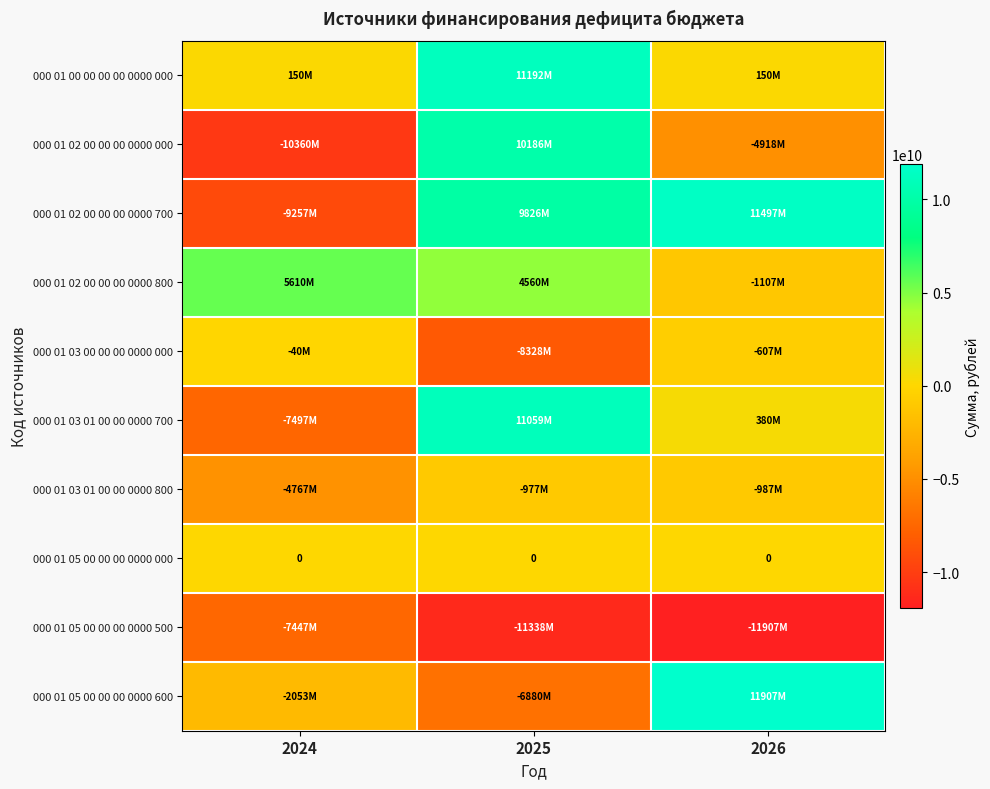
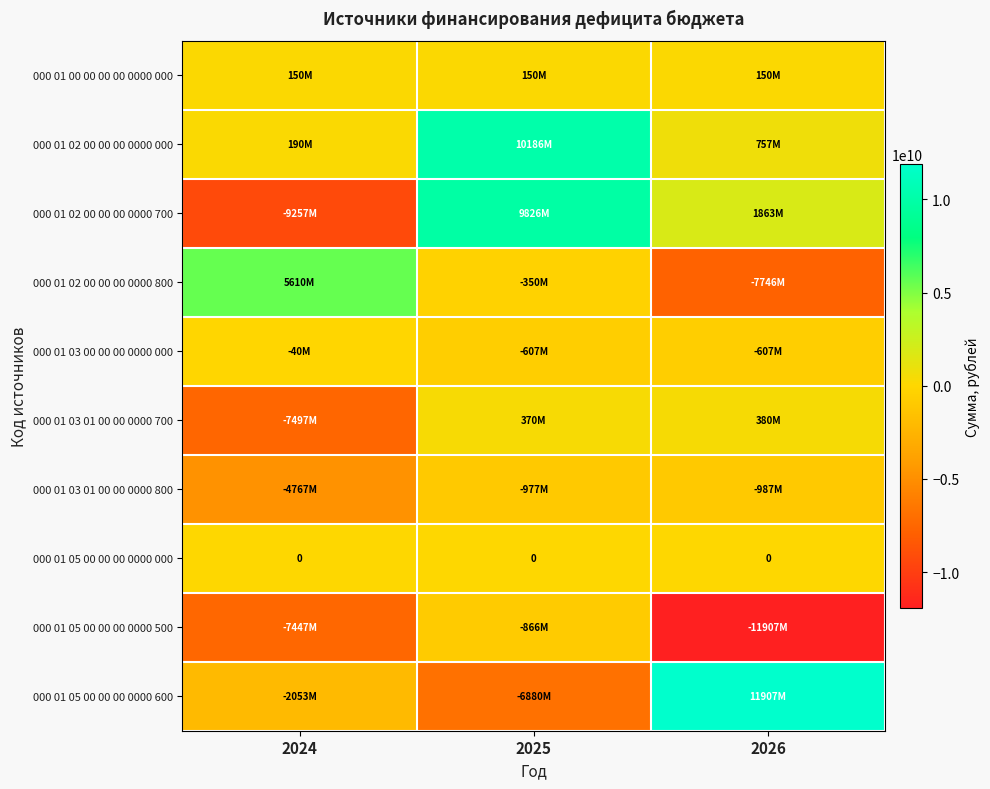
  {
    "000 01 00 00 00 00 0000 000": {
      "2024": "150M",
-     "2025": "11192M",
+     "2025": "150M",
      "2026": "150M"
    },
    "000 01 02 00 00 00 0000 000": {
-     "2024": "-10360M",
+     "2024": "190M",
      "2025": "10186M",
-     "2026": "-4918M"
+     "2026": "757M"
    },
    "000 01 02 00 00 00 0000 700": {
      "2024": "-9257M",
      "2025": "9826M",
-     "2026": "11497M"
+     "2026": "1863M"
    },
    "000 01 02 00 00 00 0000 800": {
      "2024": "5610M",
-     "2025": "4560M",
-     "2026": "-1107M"
+     "2025": "-350M",
+     "2026": "-7746M"
    },
    "000 01 03 00 00 00 0000 000": {
      "2024": "-40M",
-     "2025": "-8328M",
+     "2025": "-607M",
      "2026": "-607M"
    },
    "000 01 03 01 00 00 0000 700": {
      "2024": "-7497M",
-     "2025": "11059M",
+     "2025": "370M",
      "2026": "380M"
    },
    "000 01 03 01 00 00 0000 800": {
      "2024": "-4767M",
      "2025": "-977M",
      "2026": "-987M"
    },
    "000 01 05 00 00 00 0000 000": {
      "2024": "0",
      "2025": "0",
      "2026": "0"
    },
    "000 01 05 00 00 00 0000 500": {
      "2024": "-7447M",
-     "2025": "-11338M",
+     "2025": "-866M",
      "2026": "-11907M"
    },
    "000 01 05 00 00 00 0000 600": {
      "2024": "-2053M",
      "2025": "-6880M",
      "2026": "11907M"
    }
  }
